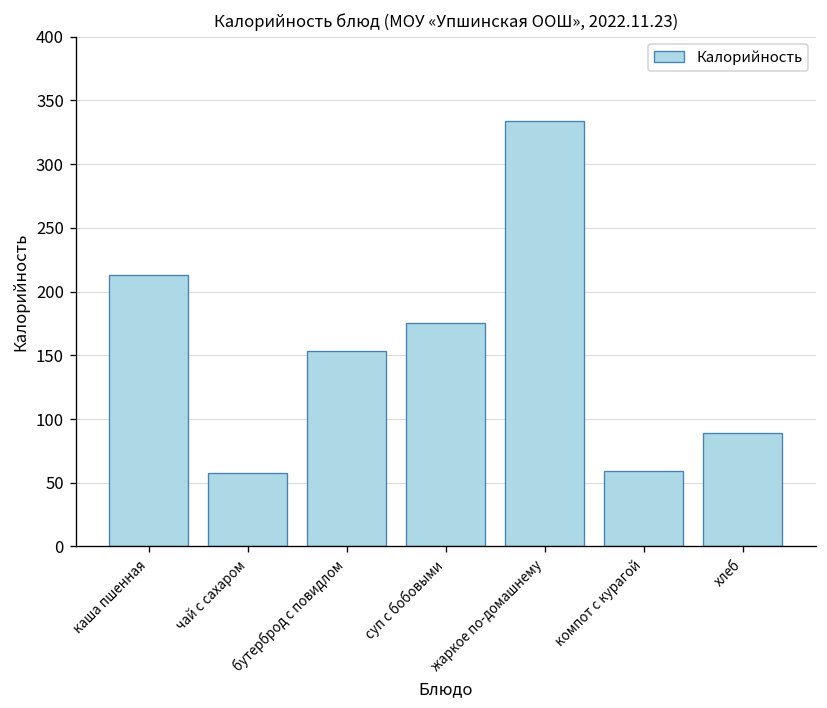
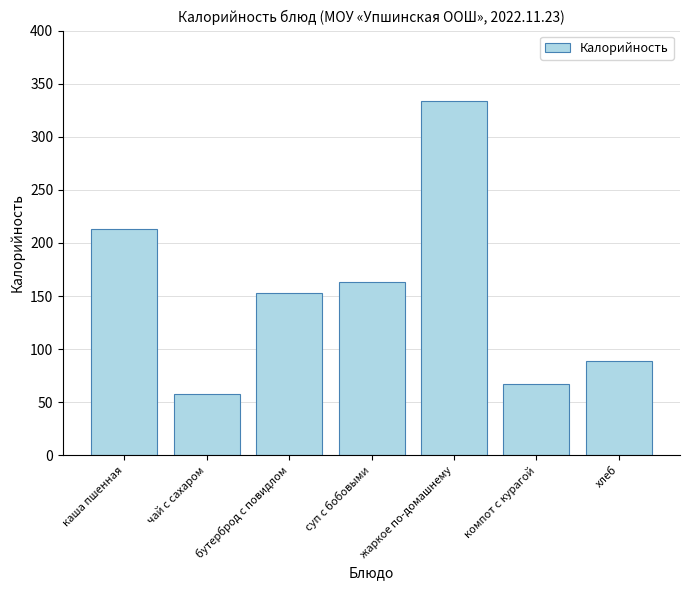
  {
    "каша пшенная": 213,
    "чай с сахаром": 58,
    "бутерброд с повидлом": 153,
-   "суп с бобовыми": 175,
+   "суп с бобовыми": 163,
    "жаркое по-домашнему": 334,
-   "компот с курагой": 59,
+   "компот с курагой": 67,
    "хлеб": 89
  }
